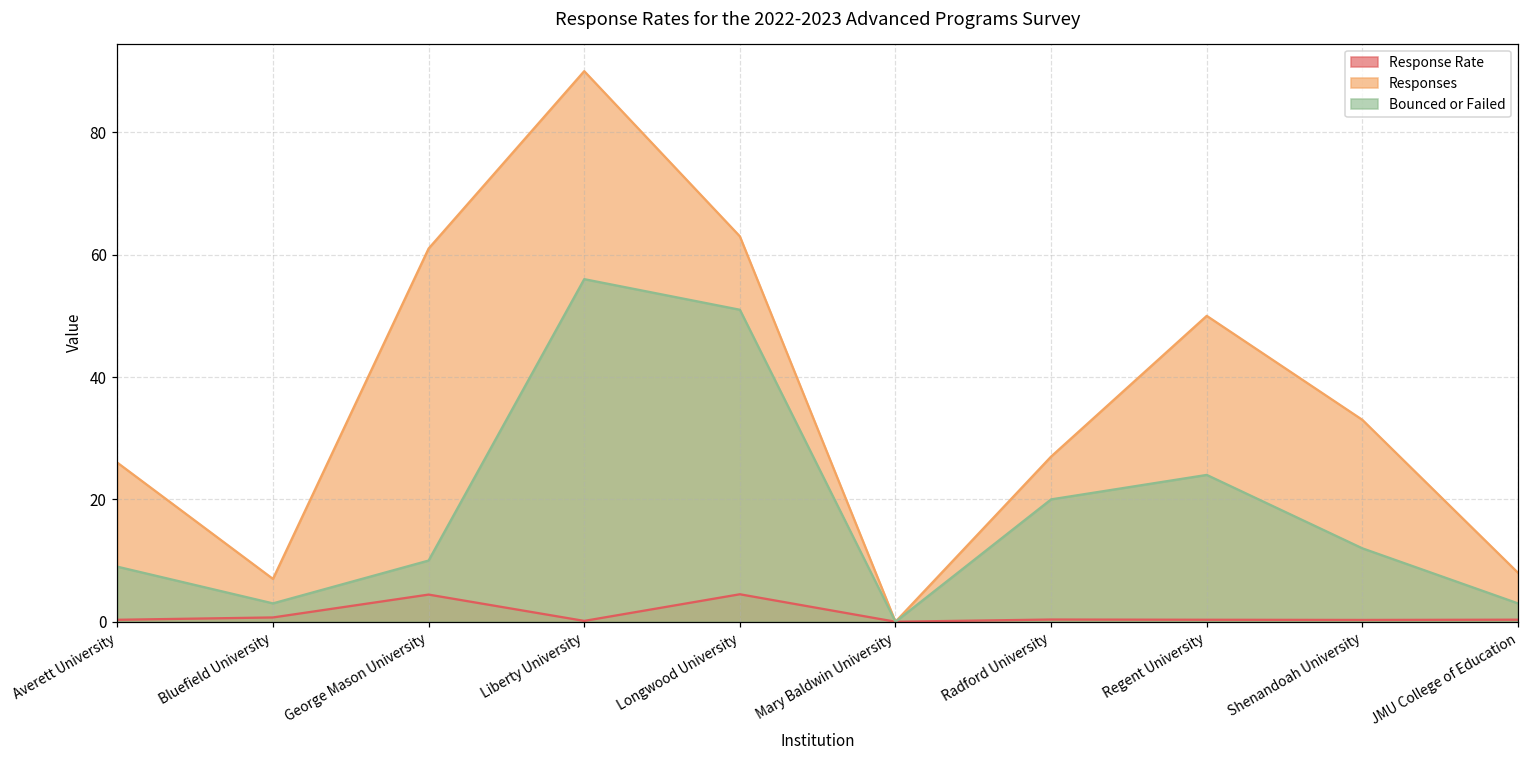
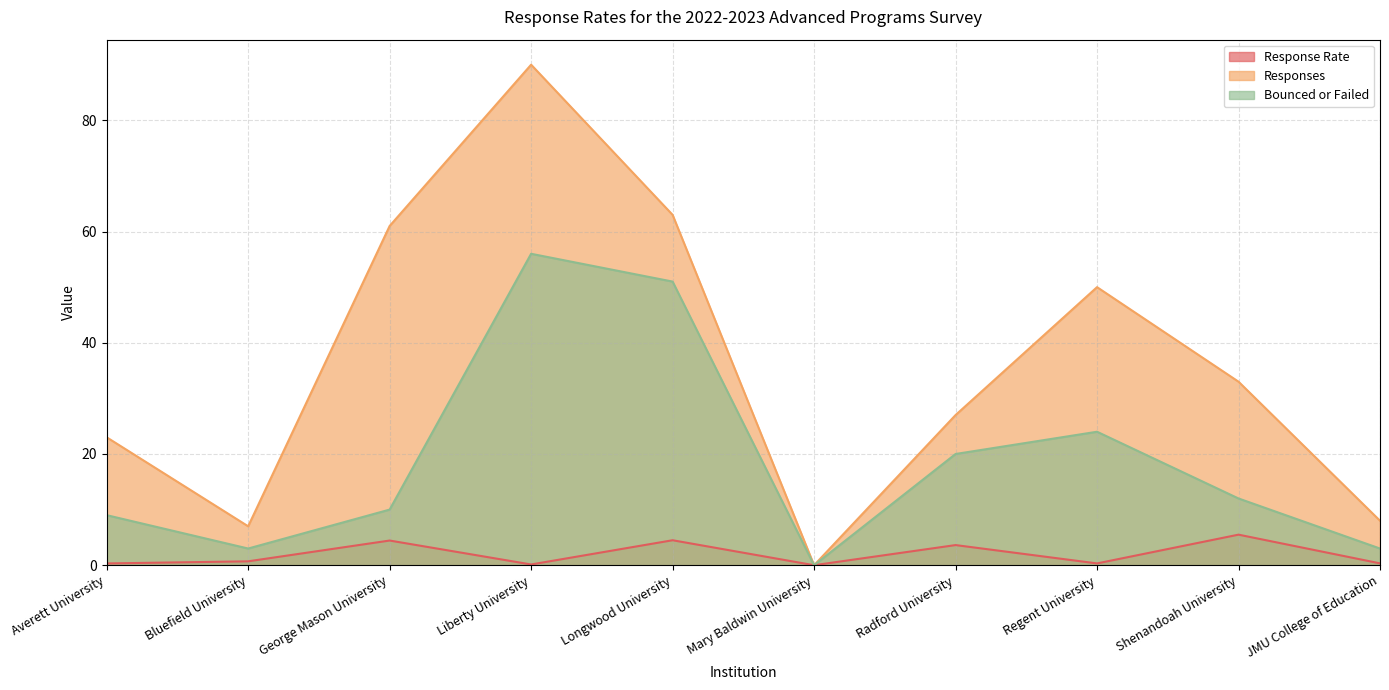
  {
    "Response Rate": {
      "Averett University": 0,
      "Bluefield University": 1,
      "George Mason University": 4,
      "Liberty University": 0,
      "Longwood University": 4,
-     "Radford University": 0,
+     "Radford University": 4,
      "Regent University": 0,
-     "Shenandoah University": 0,
+     "Shenandoah University": 5,
      "JMU College of Education": 0
    },
    "Responses": {
-     "Averett University": 26,
+     "Averett University": 23,
      "Bluefield University": 7,
      "George Mason University": 61,
      "Liberty University": 90,
      "Longwood University": 63,
      "Radford University": 27,
      "Regent University": 50,
      "Shenandoah University": 33,
      "JMU College of Education": 8
    },
    "Bounced or Failed": {
      "Averett University": 9,
      "Bluefield University": 3,
      "George Mason University": 10,
      "Liberty University": 56,
      "Longwood University": 51,
      "Radford University": 20,
      "Regent University": 24,
      "Shenandoah University": 12,
      "JMU College of Education": 3
    }
  }
